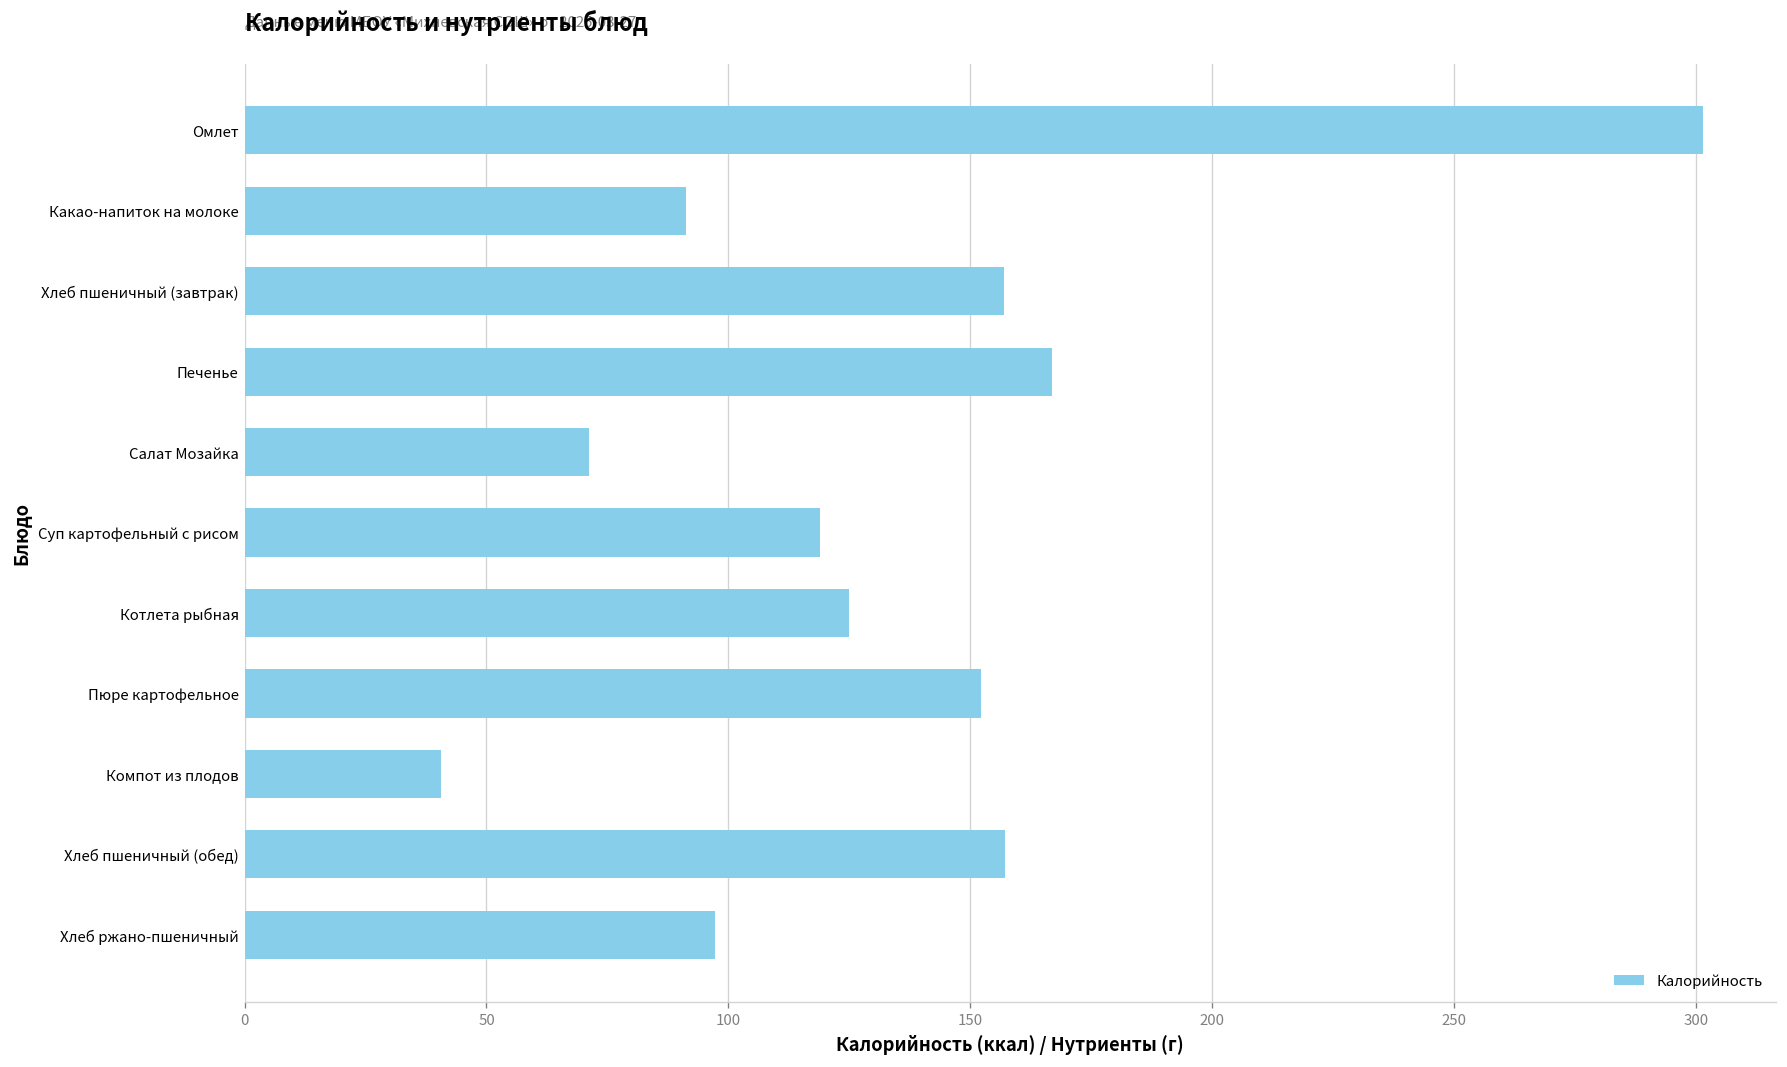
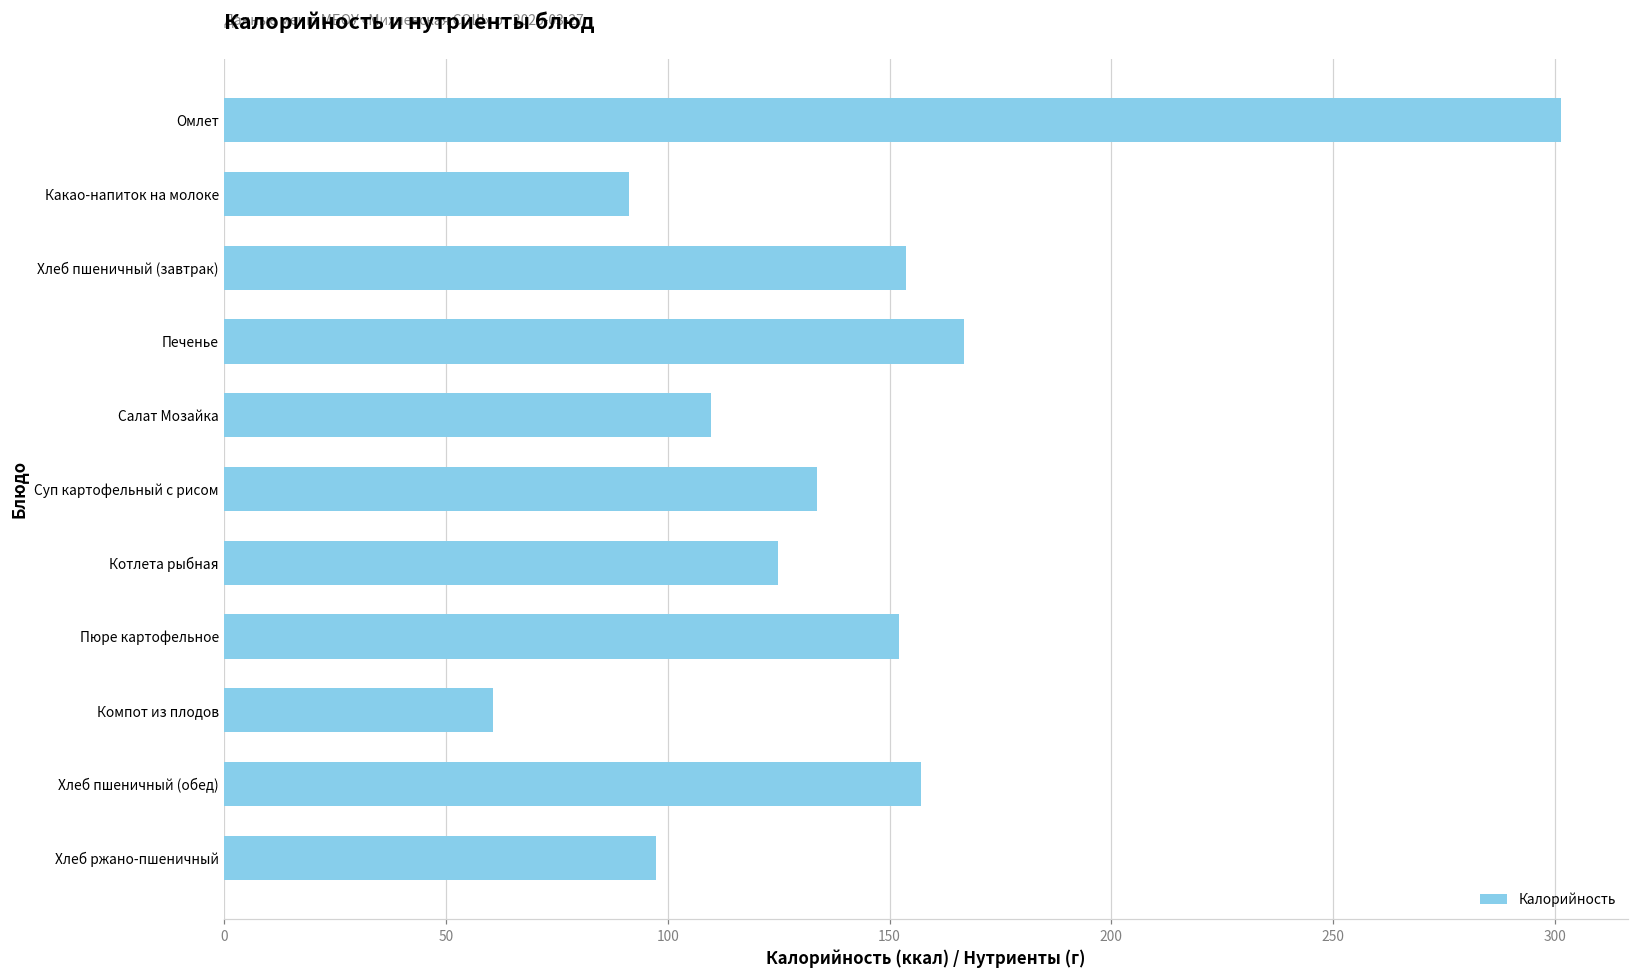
  {
    "Омлет": 301,
    "Какао-напиток на молоке": 91,
-   "Хлеб пшеничный (завтрак)": 157,
+   "Хлеб пшеничный (завтрак)": 154,
    "Печенье": 167,
-   "Салат Мозайка": 71,
-   "Суп картофельный с рисом": 119,
+   "Салат Мозайка": 110,
+   "Суп картофельный с рисом": 134,
    "Котлета рыбная": 125,
    "Пюре картофельное": 152,
-   "Компот из плодов": 41,
+   "Компот из плодов": 61,
    "Хлеб пшеничный (обед)": 157,
    "Хлеб ржано-пшеничный": 97
  }
